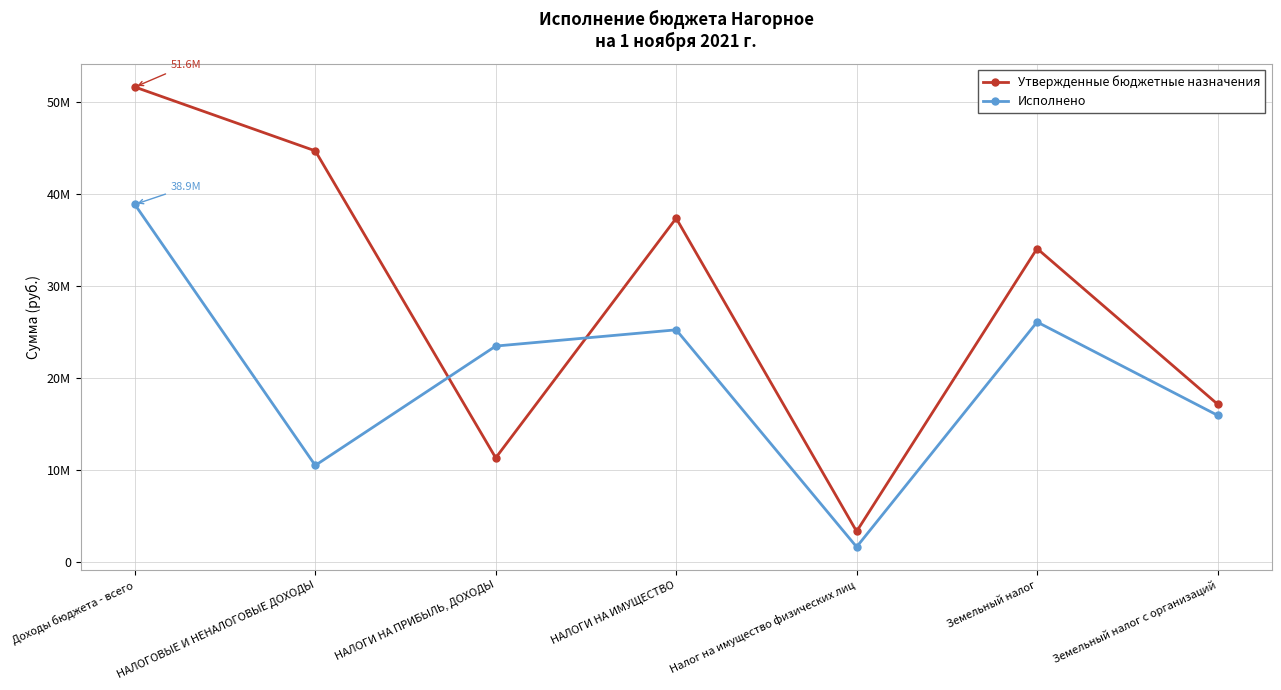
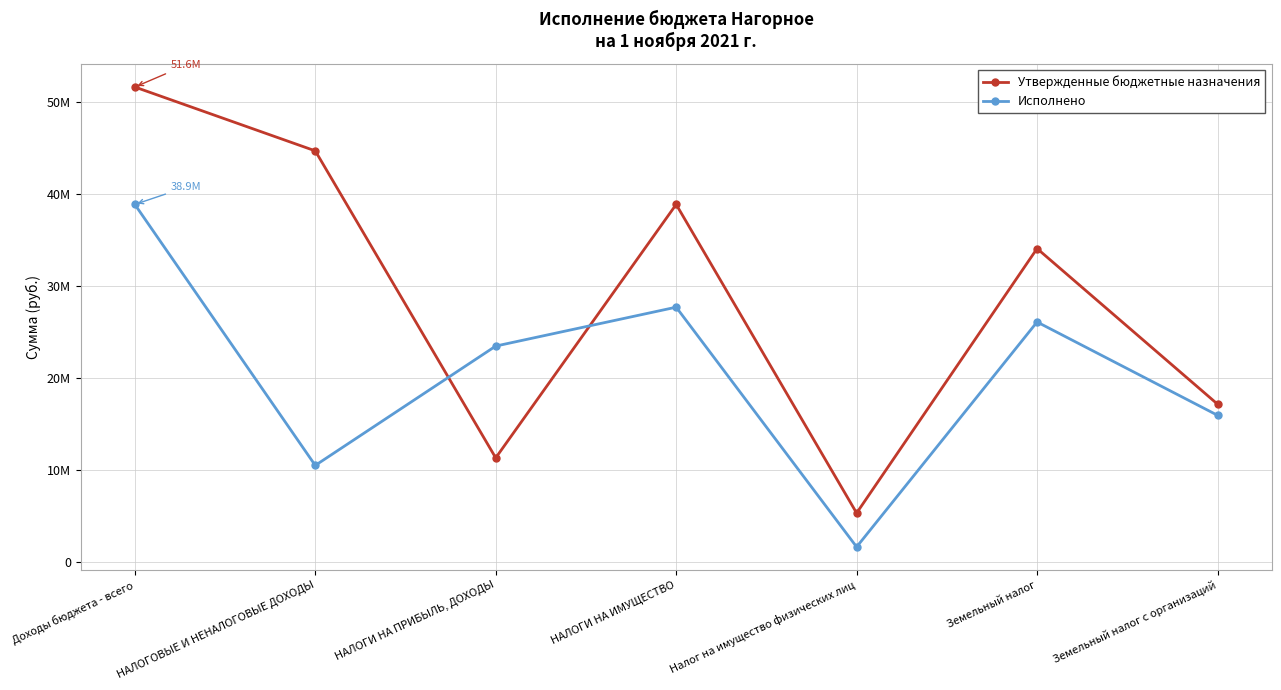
  {
    "Утвержденные бюджетные назначения": {
      "НАЛОГОВЫЕ И НЕНАЛОГОВЫЕ ДОХОДЫ": 45000000,
      "НАЛОГИ НА ПРИБЫЛЬ, ДОХОДЫ": 11000000,
-     "НАЛОГИ НА ИМУЩЕСТВО": 37000000,
-     "Налог на имущество физических лиц": 3000000,
+     "НАЛОГИ НА ИМУЩЕСТВО": 39000000,
+     "Налог на имущество физических лиц": 5000000,
      "Земельный налог": 34000000,
      "Земельный налог с организаций": 17000000
    },
    "Исполнено": {
      "НАЛОГОВЫЕ И НЕНАЛОГОВЫЕ ДОХОДЫ": 10000000,
      "НАЛОГИ НА ПРИБЫЛЬ, ДОХОДЫ": 23000000,
-     "НАЛОГИ НА ИМУЩЕСТВО": 25000000,
+     "НАЛОГИ НА ИМУЩЕСТВО": 28000000,
      "Налог на имущество физических лиц": 2000000,
      "Земельный налог": 26000000,
      "Земельный налог с организаций": 16000000
    }
  }
